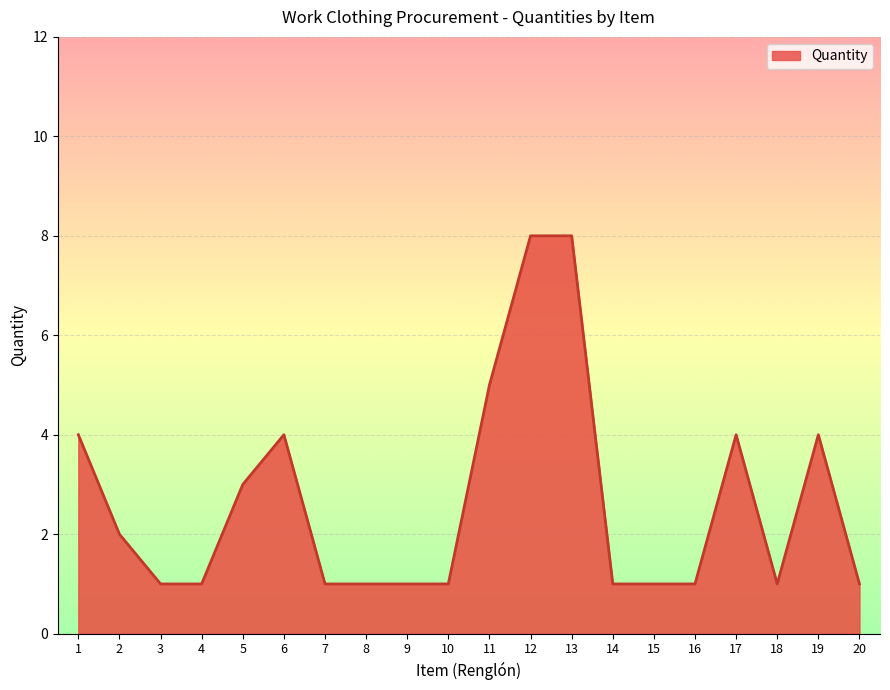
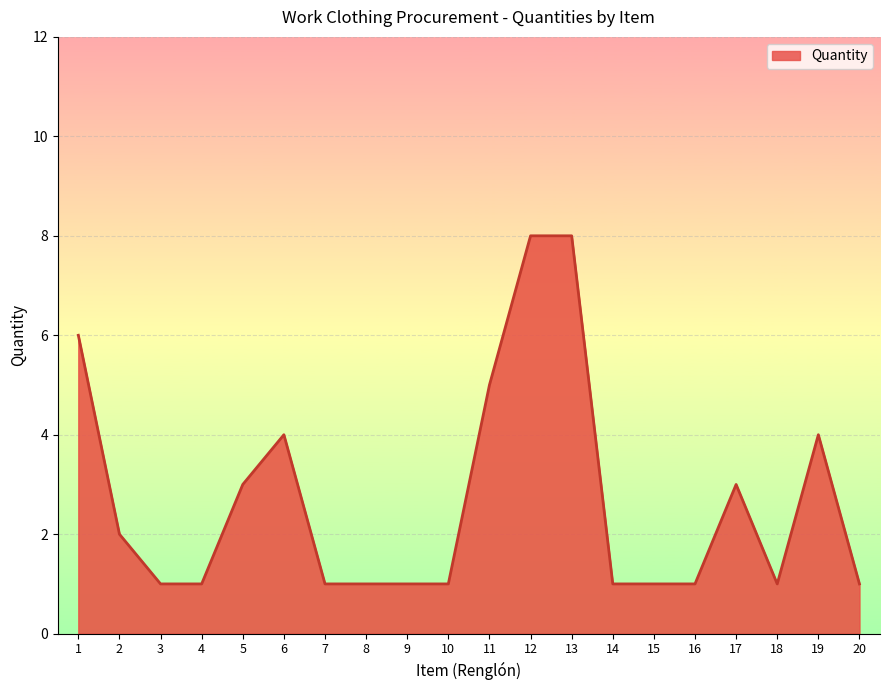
  {
-   "1": 4,
+   "1": 6,
    "2": 2,
    "3": 1,
    "4": 1,
    "5": 3,
    "6": 4,
    "7": 1,
    "8": 1,
    "9": 1,
    "10": 1,
    "11": 5,
    "12": 8,
    "13": 8,
    "14": 1,
    "15": 1,
    "16": 1,
-   "17": 4,
+   "17": 3,
    "18": 1,
    "19": 4,
    "20": 1
  }
